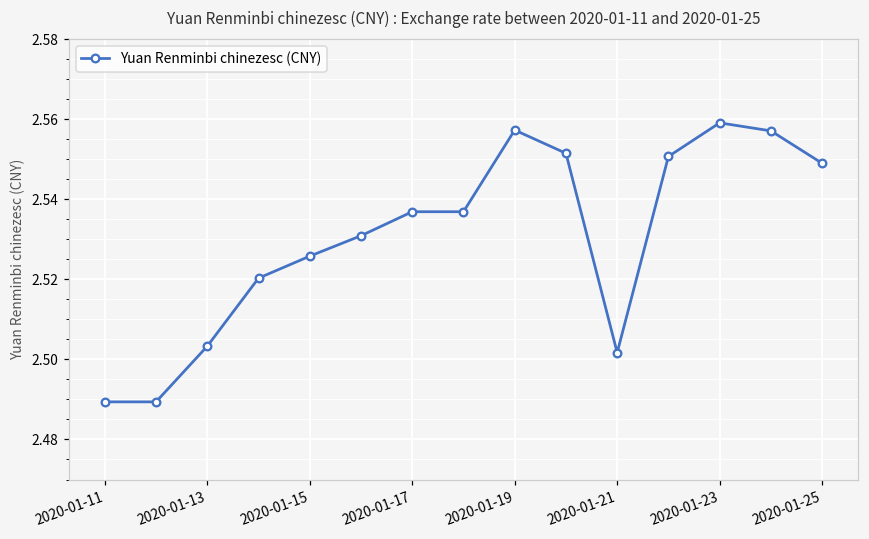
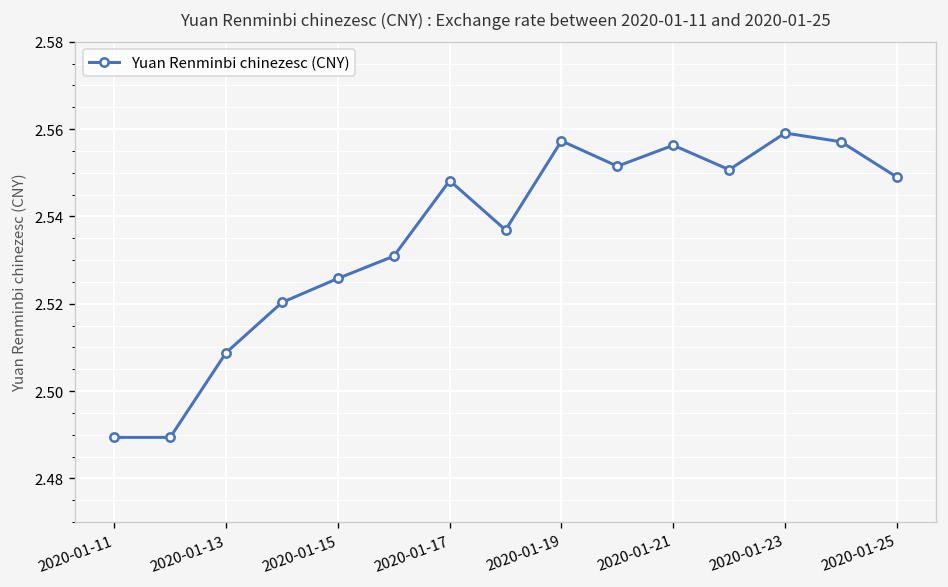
  {
    "2020-01-11": 2.489,
-   "2020-01-13": 2.503,
+   "2020-01-13": 2.509,
    "2020-01-15": 2.526,
-   "2020-01-17": 2.537,
+   "2020-01-17": 2.548,
    "2020-01-19": 2.557,
-   "2020-01-21": 2.502,
+   "2020-01-21": 2.556,
    "2020-01-23": 2.559,
    "2020-01-25": 2.549
  }
